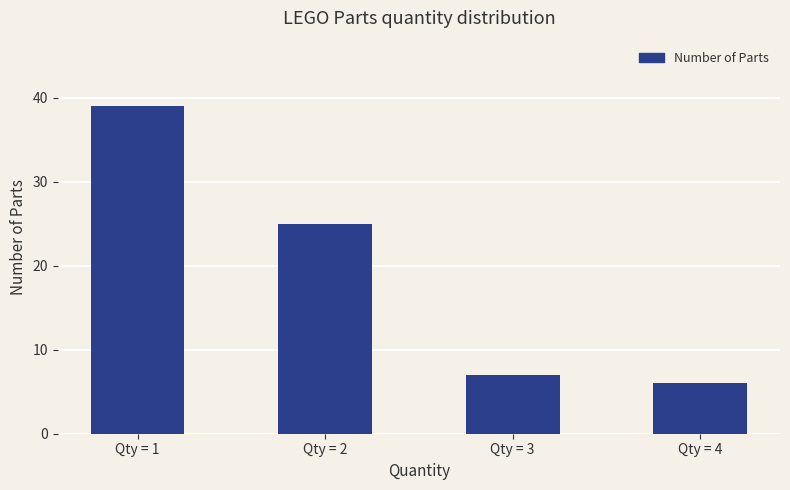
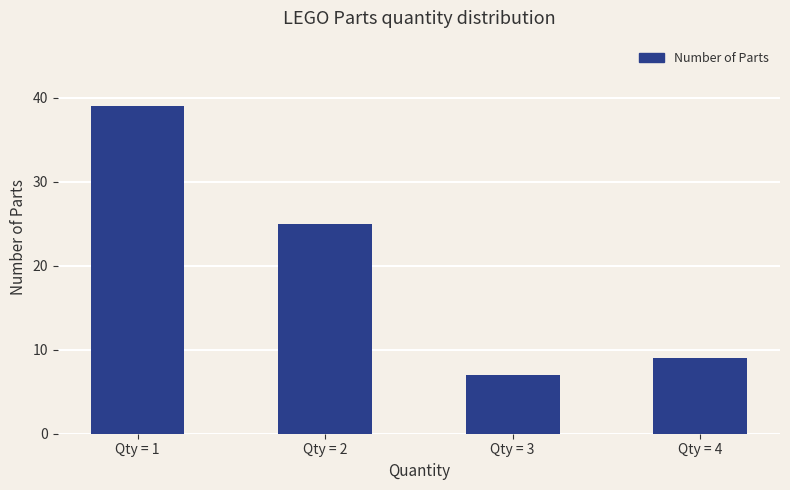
  {
    "Qty = 1": 39,
    "Qty = 2": 25,
    "Qty = 3": 7,
-   "Qty = 4": 6
+   "Qty = 4": 9
  }
